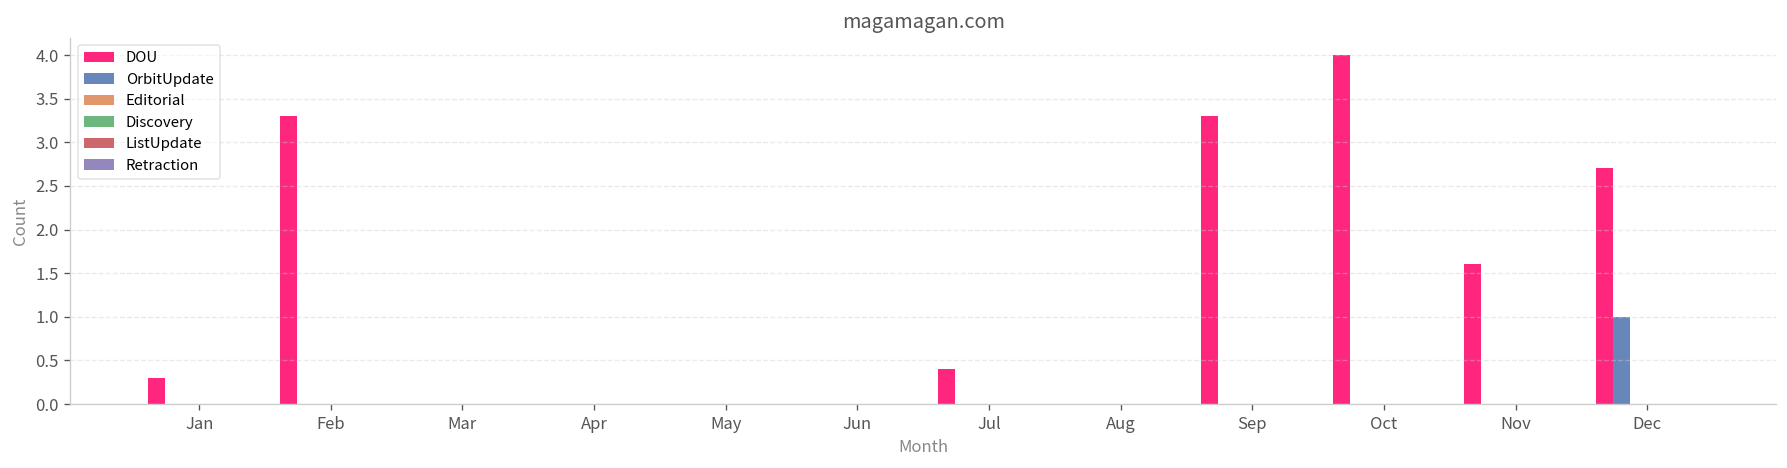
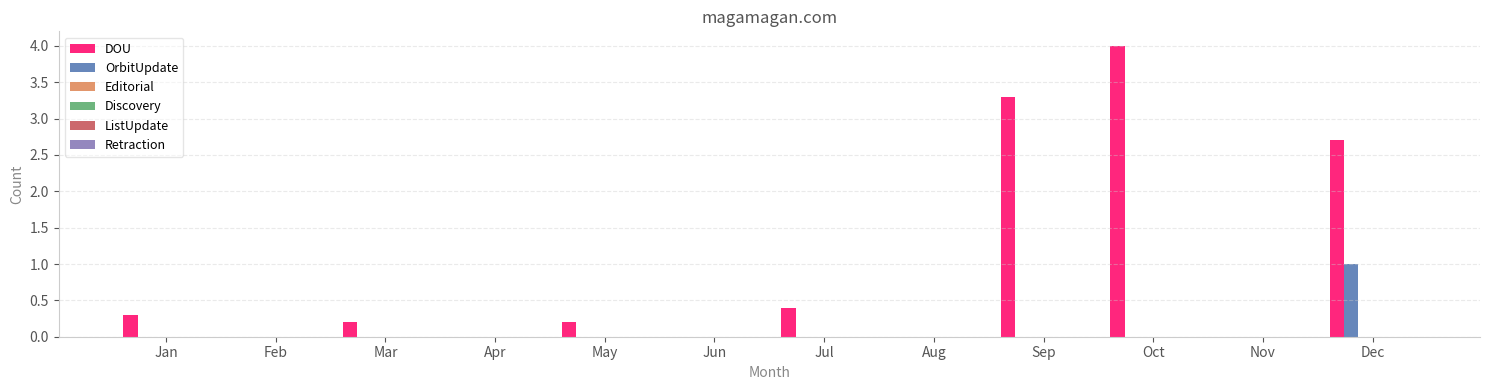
  {
    "DOU": {
      "Jan": 0.3,
-     "Feb": 3.3,
-     "Mar": 0.0,
+     "Feb": 0.0,
+     "Mar": 0.2,
      "Apr": 0.0,
-     "May": 0.0,
+     "May": 0.2,
      "Jun": 0.0,
      "Jul": 0.4,
      "Aug": 0.0,
      "Sep": 3.3,
      "Oct": 4.0,
-     "Nov": 1.6,
+     "Nov": 0.0,
      "Dec": 2.7
    },
    "Discovery": {
      "Jan": 0.0,
      "Feb": 0.0,
      "Mar": 0.0,
      "Apr": 0.0,
      "May": 0.0,
      "Jun": 0.0,
      "Jul": 0.0,
      "Aug": 0.0,
      "Sep": 0.0,
      "Oct": 0.0,
      "Nov": 0.0,
      "Dec": 0.0
    }
  }
